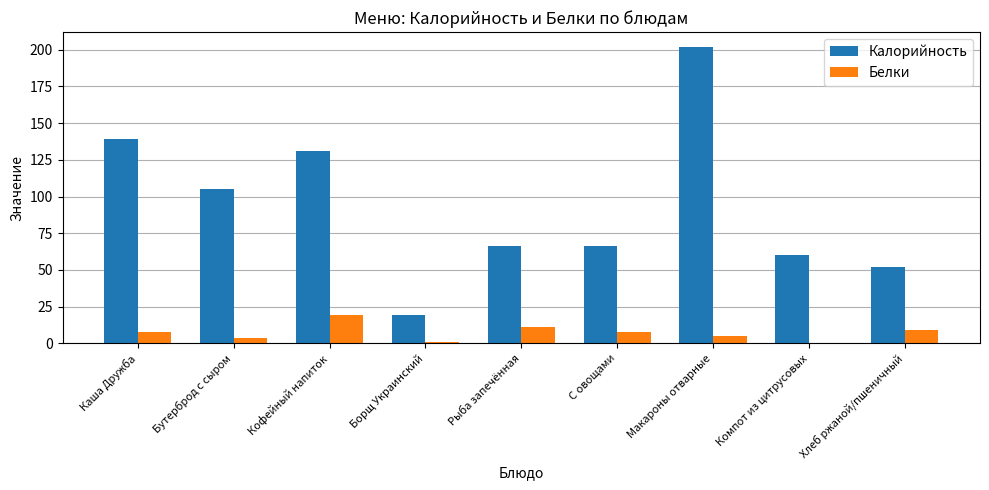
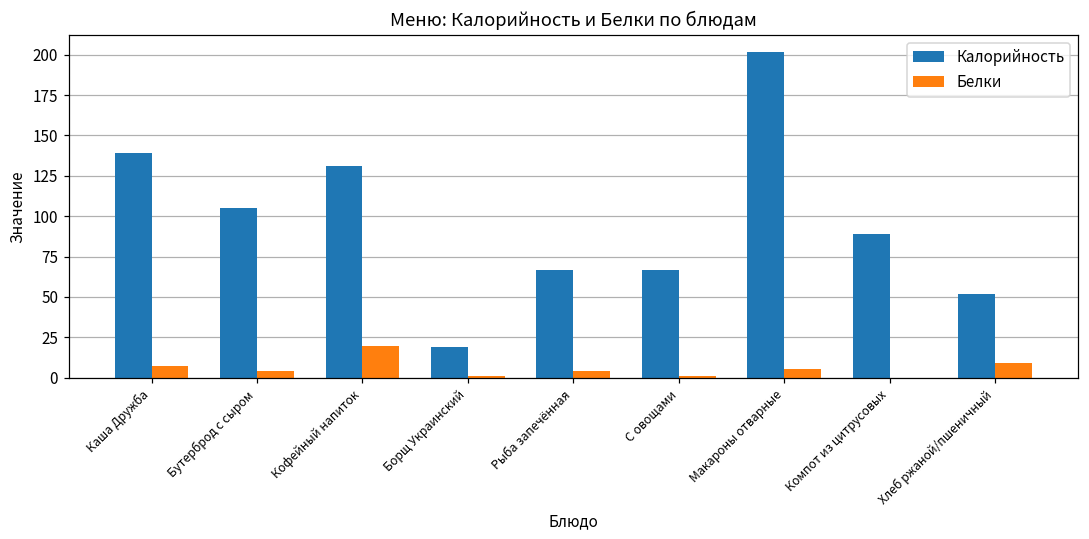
  {
    "Калорийность": {
      "Каша Дружба": 139,
      "Бутерброд с сыром": 105,
      "Кофейный напиток": 131,
      "Борщ Украинский": 19,
      "Рыба запечённая": 67,
      "С овощами": 67,
      "Макароны отварные": 202,
-     "Компот из цитрусовых": 60,
+     "Компот из цитрусовых": 89,
      "Хлеб ржаной/пшеничный": 52
    },
    "Белки": {
      "Каша Дружба": 8,
      "Бутерброд с сыром": 4,
      "Кофейный напиток": 19,
-     "Рыба запечённая": 11,
-     "С овощами": 8,
+     "Рыба запечённая": 4,
+     "С овощами": 1,
      "Макароны отварные": 5,
      "Компот из цитрусовых": 0,
      "Хлеб ржаной/пшеничный": 9
    }
  }
